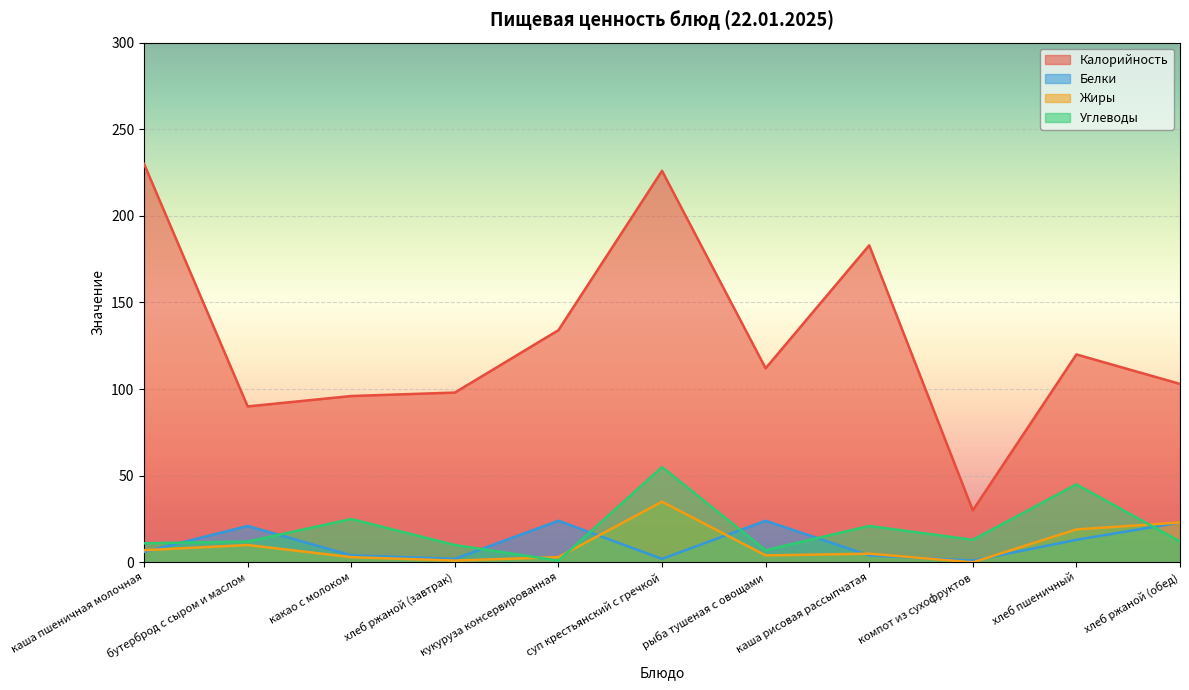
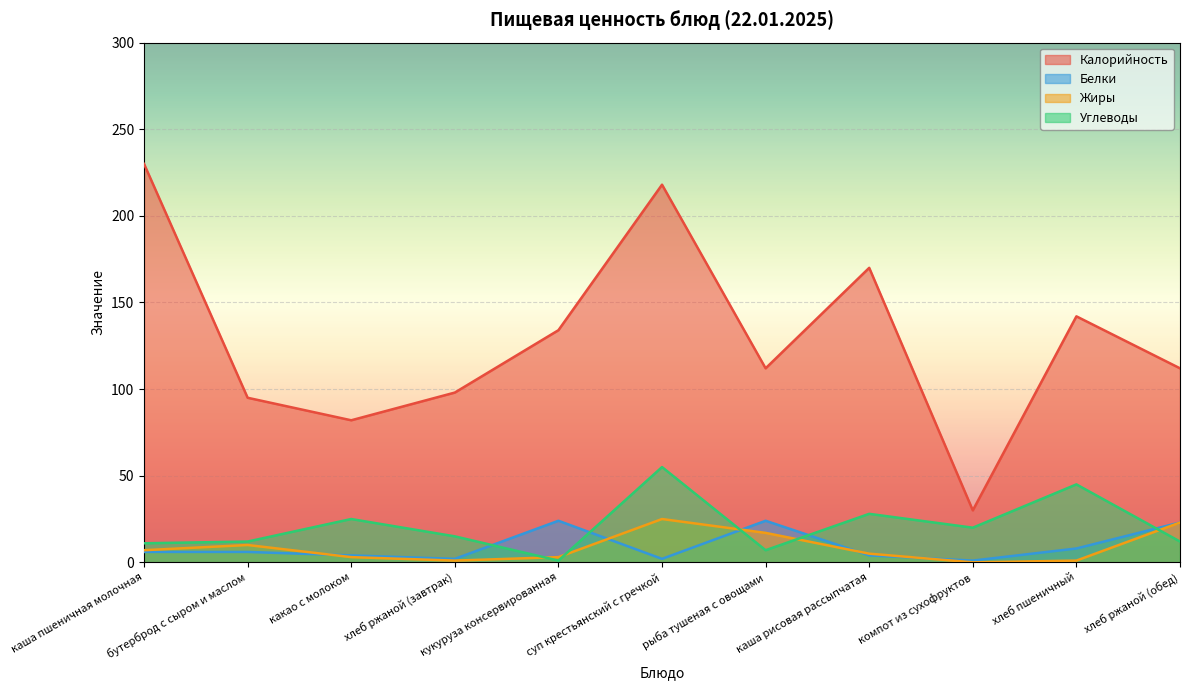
  {
    "Калорийность": {
      "каша пшеничная молочная": 230,
-     "бутерброд с сыром и маслом": 90,
-     "какао с молоком": 96,
+     "бутерброд с сыром и маслом": 95,
+     "какао с молоком": 82,
      "хлеб ржаной (завтрак)": 98,
      "кукуруза консервированная": 134,
-     "суп крестьянский с гречкой": 226,
+     "суп крестьянский с гречкой": 218,
      "рыба тушеная с овощами": 112,
-     "каша рисовая рассыпчатая": 183,
+     "каша рисовая рассыпчатая": 170,
      "компот из сухофруктов": 30,
-     "хлеб пшеничный": 120,
-     "хлеб ржаной (обед)": 103
+     "хлеб пшеничный": 142,
+     "хлеб ржаной (обед)": 112
    },
    "Белки": {
-     "бутерброд с сыром и маслом": 21,
+     "бутерброд с сыром и маслом": 6,
      "кукуруза консервированная": 24,
      "суп крестьянский с гречкой": 2,
      "рыба тушеная с овощами": 24,
-     "хлеб пшеничный": 13
+     "хлеб пшеничный": 8
    },
    "Жиры": {
      "бутерброд с сыром и маслом": 10,
      "кукуруза консервированная": 3,
-     "суп крестьянский с гречкой": 35,
-     "рыба тушеная с овощами": 4,
-     "хлеб пшеничный": 19
+     "суп крестьянский с гречкой": 25,
+     "рыба тушеная с овощами": 17,
+     "хлеб пшеничный": 1
    },
    "Углеводы": {
      "каша пшеничная молочная": 11,
      "бутерброд с сыром и маслом": 12,
      "какао с молоком": 25,
-     "хлеб ржаной (завтрак)": 10,
+     "хлеб ржаной (завтрак)": 15,
      "кукуруза консервированная": 1,
      "суп крестьянский с гречкой": 55,
      "рыба тушеная с овощами": 7,
-     "каша рисовая рассыпчатая": 21,
-     "компот из сухофруктов": 13,
+     "каша рисовая рассыпчатая": 28,
+     "компот из сухофруктов": 20,
      "хлеб пшеничный": 45,
      "хлеб ржаной (обед)": 12
    }
  }
